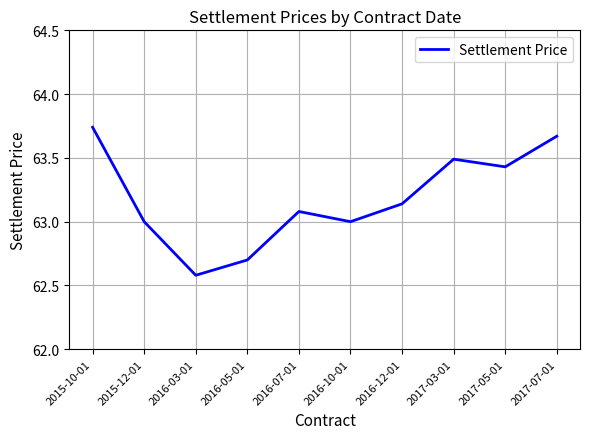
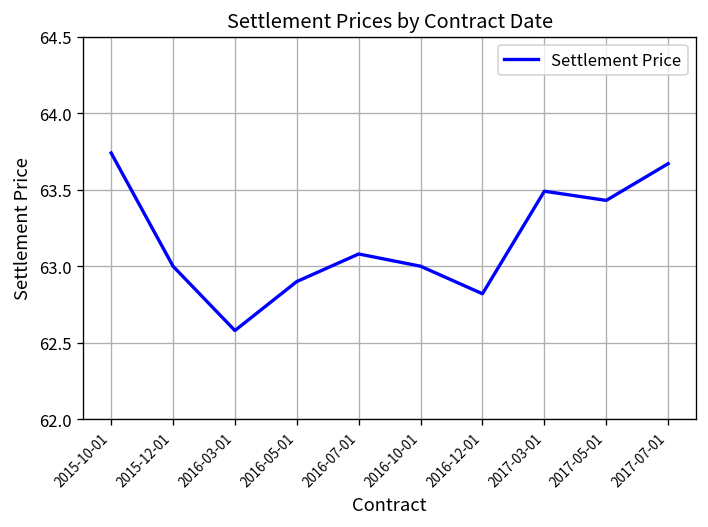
  {
    "2015-10-01": 63.74,
    "2015-12-01": 63.00,
    "2016-03-01": 62.58,
-   "2016-05-01": 62.7,
+   "2016-05-01": 62.9,
    "2016-07-01": 63.08,
    "2016-10-01": 63.00,
-   "2016-12-01": 63.14,
+   "2016-12-01": 62.82,
    "2017-03-01": 63.49,
    "2017-05-01": 63.43,
    "2017-07-01": 63.67
  }
